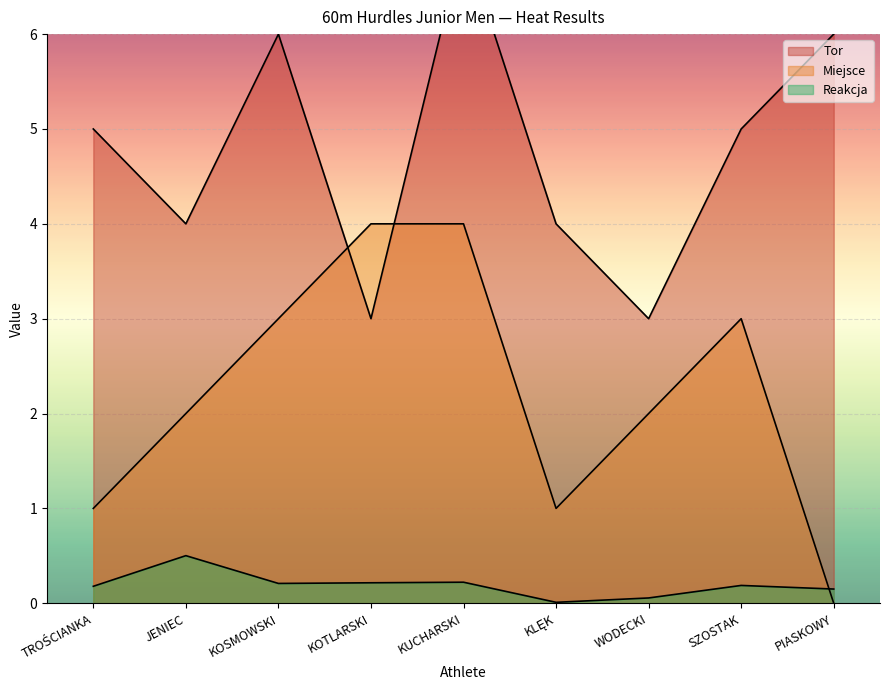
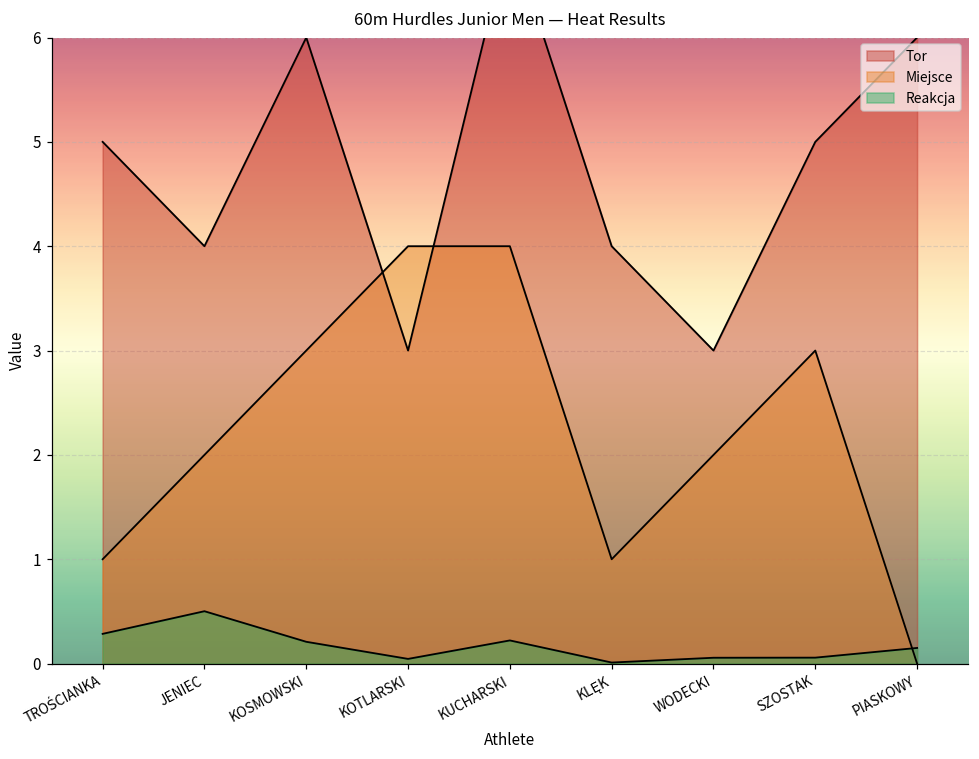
  {
    "Reakcja": {
-     "TROŚCIANKA": 0.2,
+     "TROŚCIANKA": 0.3,
      "JENIEC": 0.5,
      "KOSMOWSKI": 0.2,
-     "KOTLARSKI": 0.2,
+     "KOTLARSKI": 0.0,
      "KUCHARSKI": 0.2,
      "KLĘK": 0.0,
      "WODECKI": 0.1,
-     "SZOSTAK": 0.2,
+     "SZOSTAK": 0.1,
      "PIASKOWY": 0.2
    }
  }
